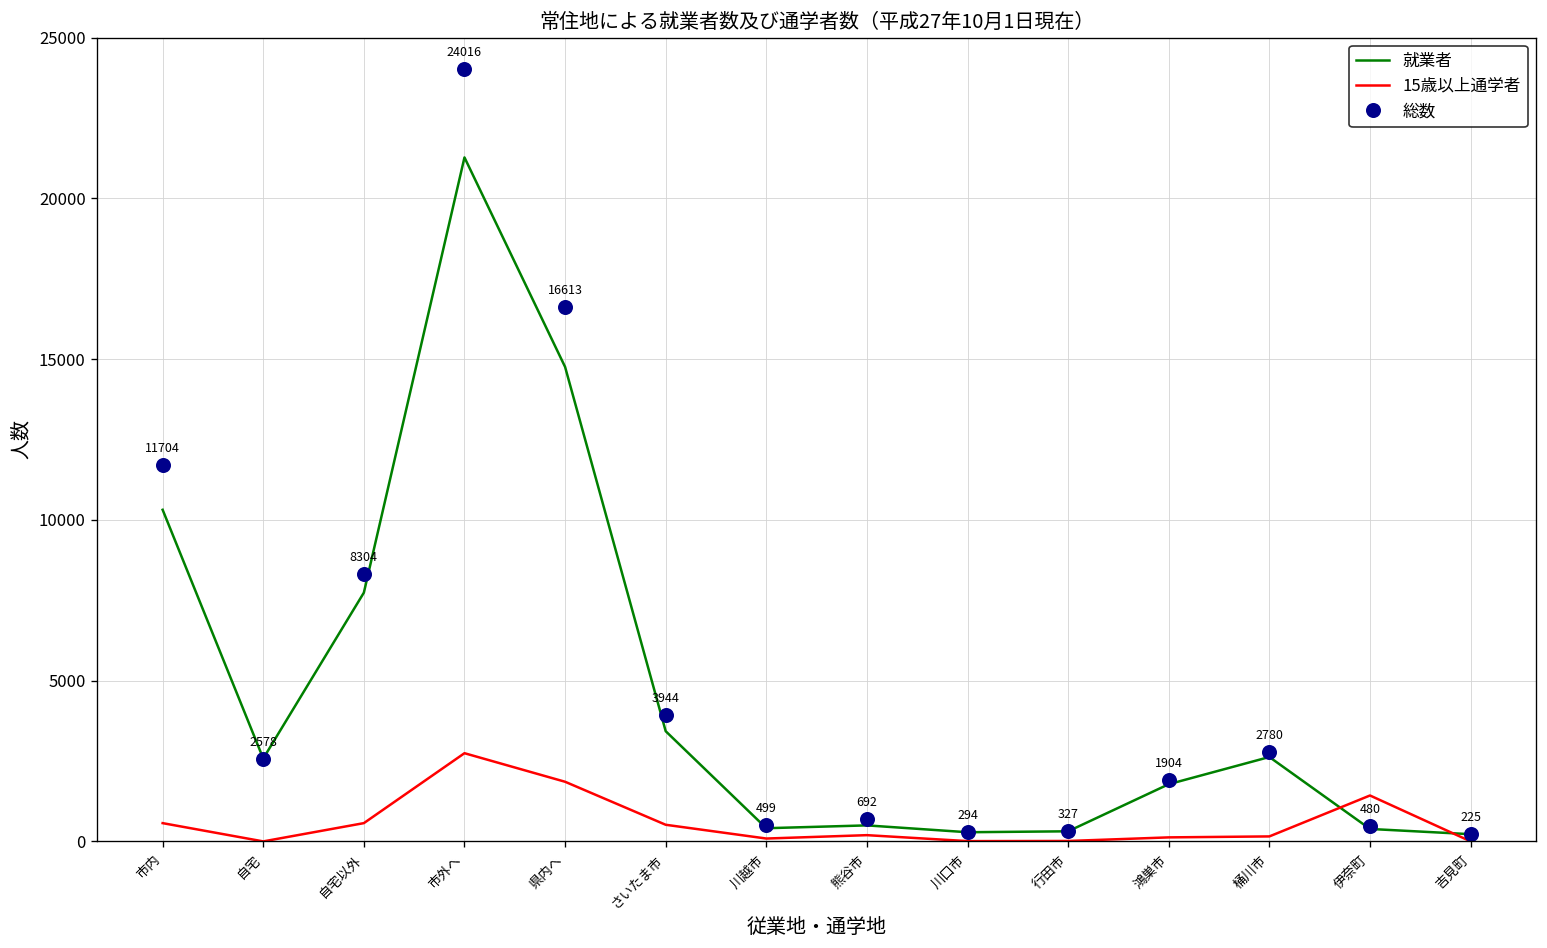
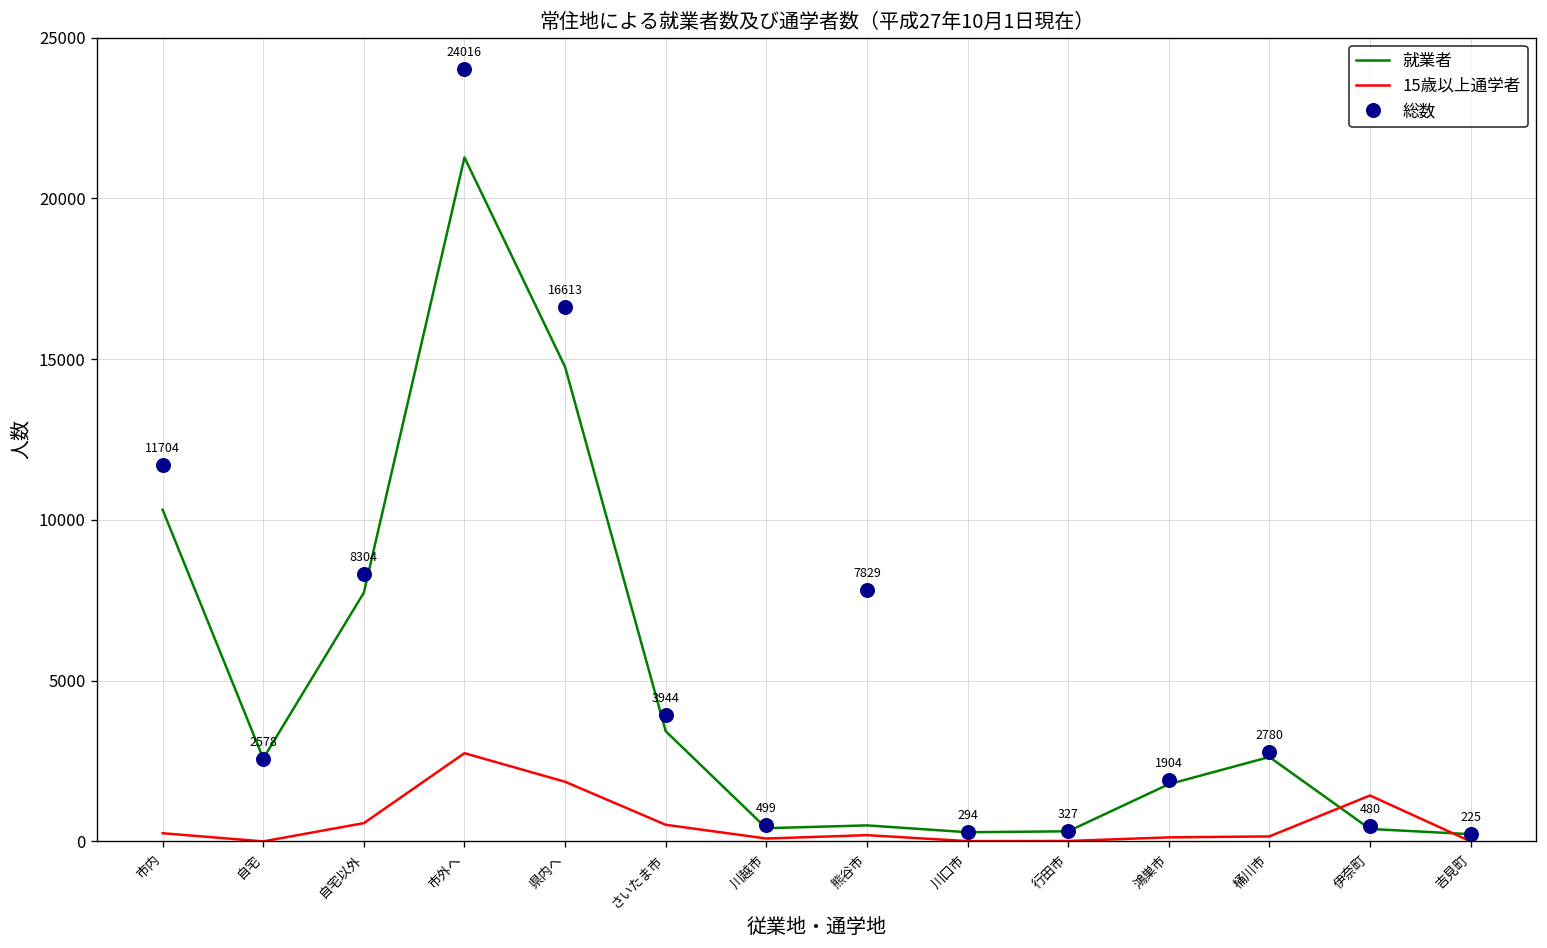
  {
    "就業者": {
      "市内": 10300,
      "自宅以外": 7700,
      "市外へ": 21300,
      "県内へ": 14800,
      "さいたま市": 3400,
      "熊谷市": 500,
      "鴻巣市": 1800,
      "桶川市": 2600
    },
    "15歳以上通学者": {
-     "市内": 600,
+     "市内": 300,
      "自宅": 0,
      "自宅以外": 600,
      "市外へ": 2700,
      "県内へ": 1900,
      "さいたま市": 500,
      "川越市": 100,
      "熊谷市": 200,
      "川口市": 0,
      "行田市": 0,
      "鴻巣市": 100,
      "桶川市": 200,
      "吉見町": 0
    },
    "総数": {
      "市内": 11704,
      "自宅以外": 8304,
      "市外へ": 24016,
      "県内へ": 16613,
      "さいたま市": 3944,
-     "熊谷市": 692,
+     "熊谷市": 7829,
      "鴻巣市": 1904,
      "桶川市": 2780
    }
  }
